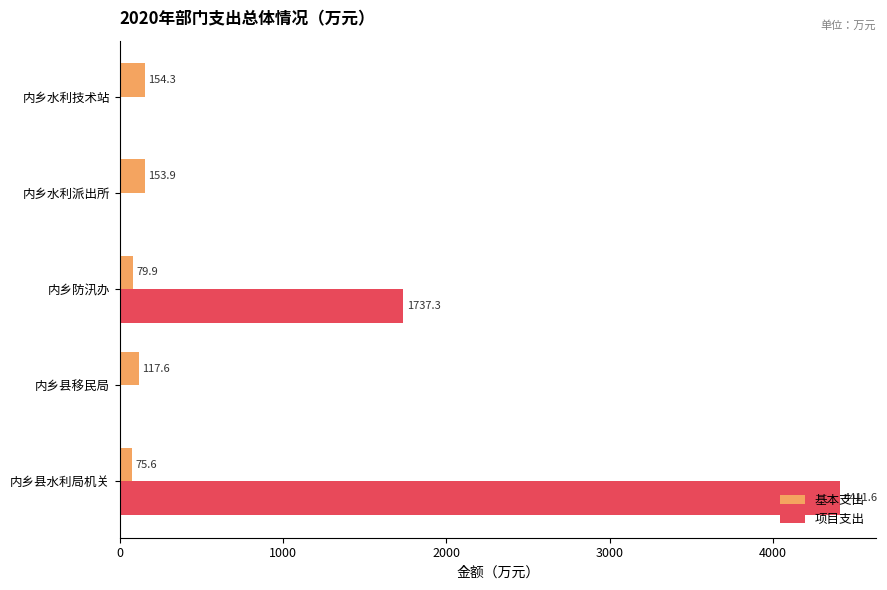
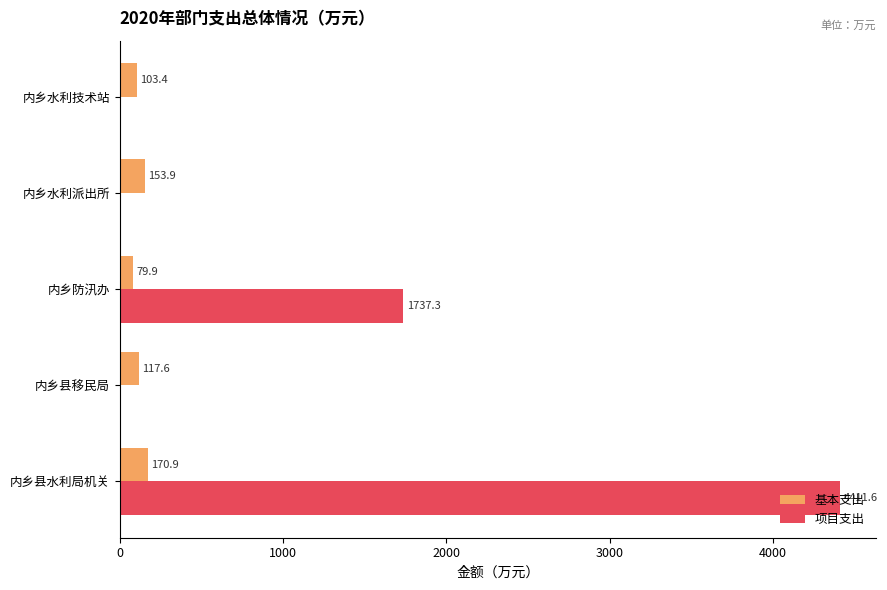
  {
    "基本支出": {
-     "内乡水利技术站": 154.3,
+     "内乡水利技术站": 103.4,
      "内乡水利派出所": 153.9,
      "内乡防汛办": 79.9,
      "内乡县移民局": 117.6,
-     "内乡县水利局机关": 75.6
+     "内乡县水利局机关": 170.9
    },
    "项目支出": {
      "内乡防汛办": 1737.3,
      "内乡县水利局机关": 4411.6
    }
  }
